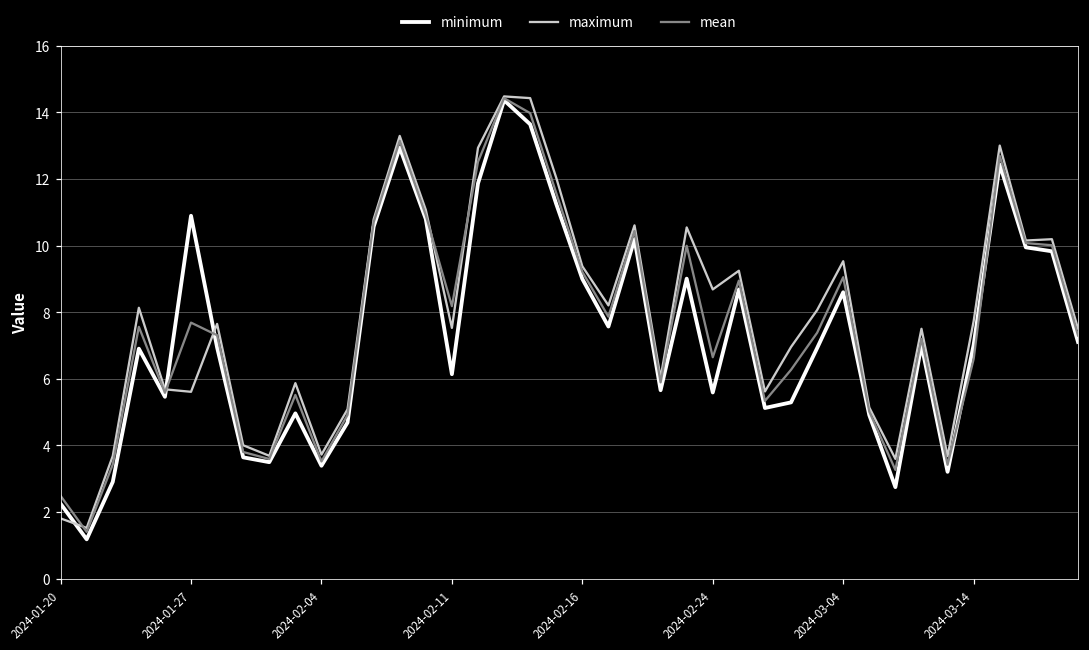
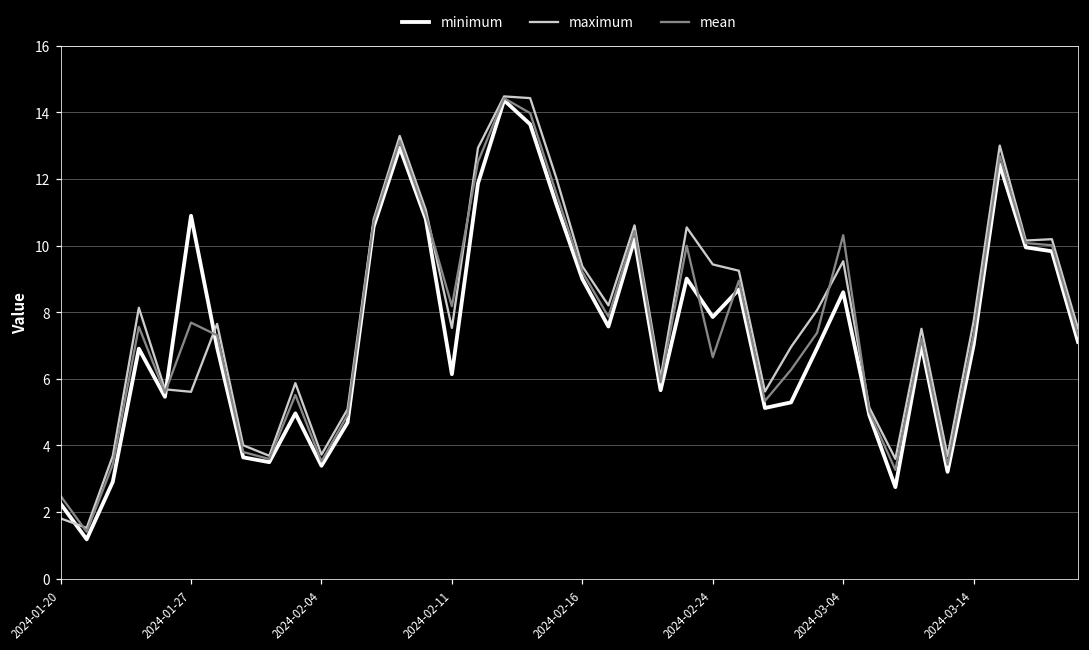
  {
    "minimum": {
      "2024-01-20": 2.2,
      "2024-01-27": 10.9,
      "2024-02-04": 3.4,
      "2024-02-11": 6.1,
      "2024-02-16": 9.0,
-     "2024-02-24": 5.6,
+     "2024-02-24": 7.9,
      "2024-03-04": 8.6,
      "2024-03-14": 7.0
    },
    "maximum": {
      "2024-01-20": 1.8,
      "2024-01-27": 5.6,
      "2024-02-04": 3.7,
      "2024-02-11": 7.5,
      "2024-02-16": 9.4,
-     "2024-02-24": 8.7,
+     "2024-02-24": 9.4,
      "2024-03-04": 9.5,
      "2024-03-14": 7.7
    },
    "mean": {
      "2024-01-20": 2.5,
      "2024-01-27": 7.7,
      "2024-02-04": 3.5,
      "2024-02-11": 8.2,
      "2024-02-16": 9.2,
      "2024-02-24": 6.6,
-     "2024-03-04": 9.0,
-     "2024-03-14": 6.6
+     "2024-03-04": 10.3,
+     "2024-03-14": 7.3
    }
  }
